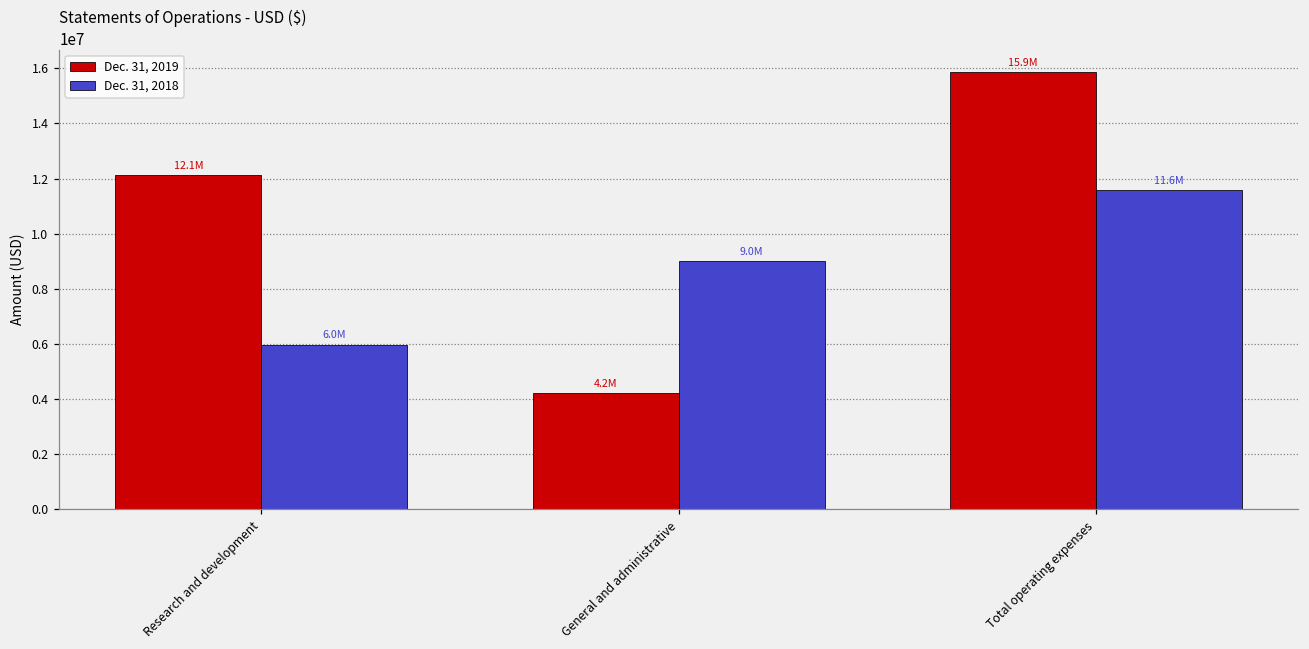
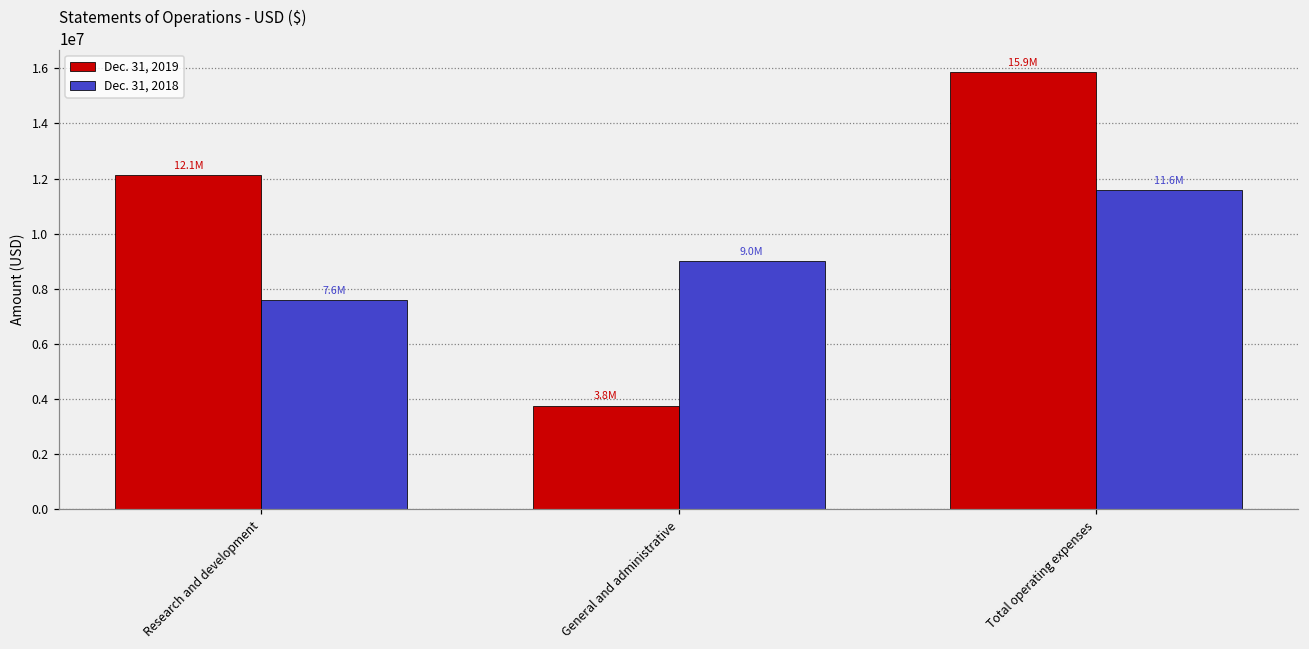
  {
    "Dec. 31, 2019": {
      "Research and development": "12.1M",
-     "General and administrative": "4.2M",
+     "General and administrative": "3.8M",
      "Total operating expenses": "15.9M"
    },
    "Dec. 31, 2018": {
-     "Research and development": "6.0M",
+     "Research and development": "7.6M",
      "General and administrative": "9.0M",
      "Total operating expenses": "11.6M"
    }
  }
